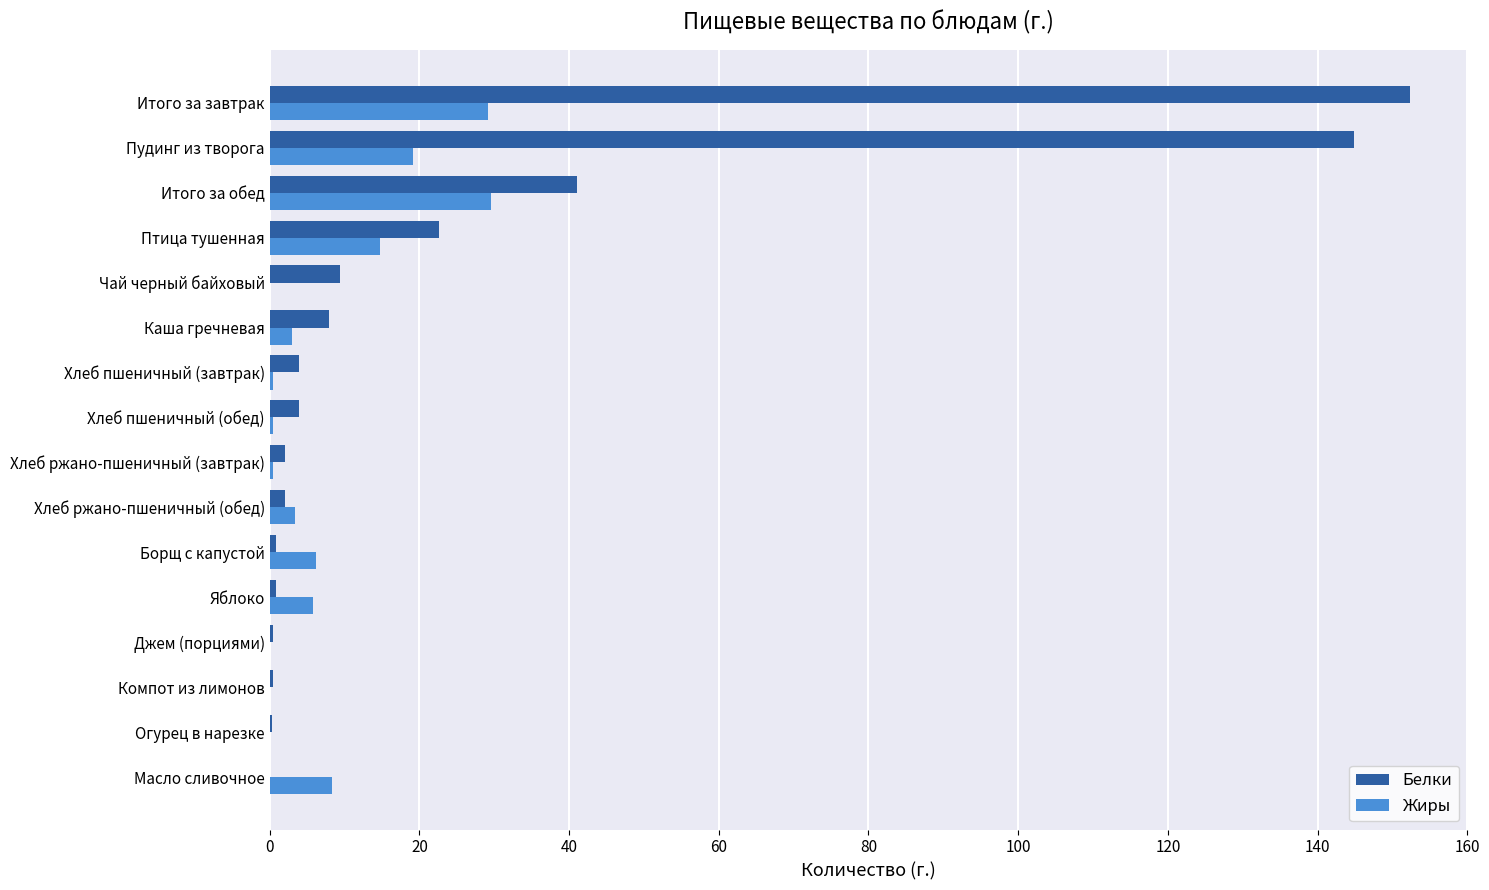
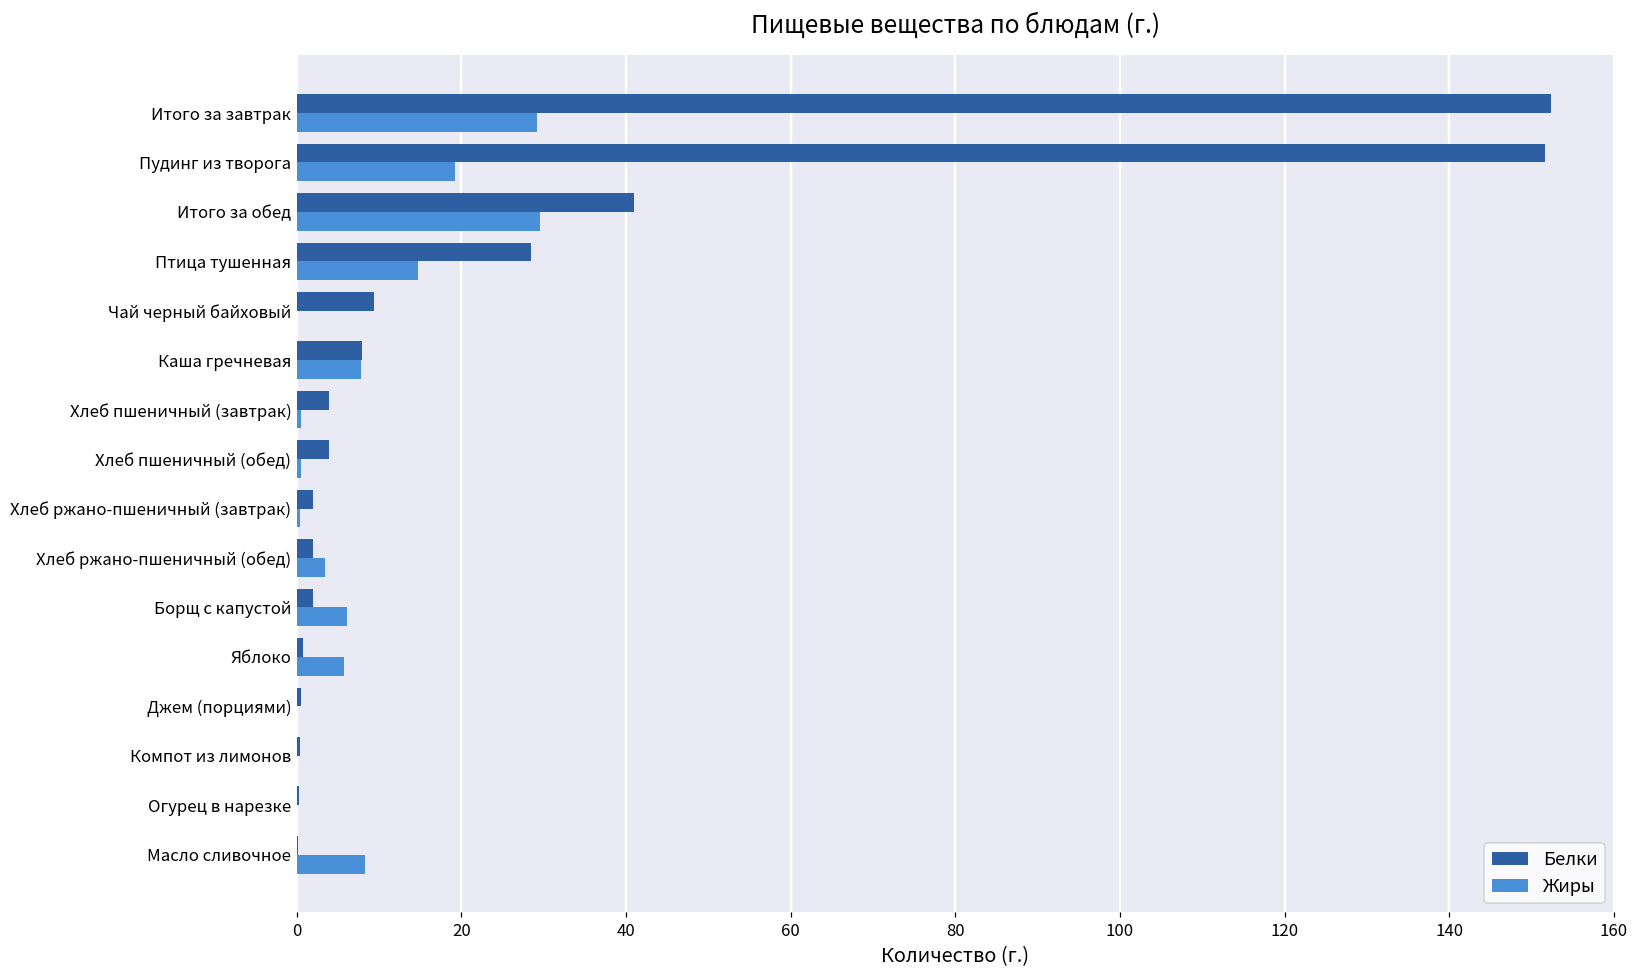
  {
    "Белки": {
      "Итого за завтрак": 152,
-     "Пудинг из творога": 145,
+     "Пудинг из творога": 152,
      "Итого за обед": 41,
-     "Птица тушенная": 23,
+     "Птица тушенная": 28,
      "Чай черный байховый": 9,
      "Каша гречневая": 8,
      "Хлеб пшеничный (завтрак)": 4,
      "Хлеб пшеничный (обед)": 4,
      "Хлеб ржано-пшеничный (завтрак)": 2,
      "Хлеб ржано-пшеничный (обед)": 2,
-     "Борщ с капустой": 1,
+     "Борщ с капустой": 2,
      "Яблоко": 1,
      "Джем (порциями)": 1,
      "Компот из лимонов": 0
    },
    "Жиры": {
      "Итого за завтрак": 29,
      "Пудинг из творога": 19,
      "Итого за обед": 30,
      "Птица тушенная": 15,
      "Чай черный байховый": 0,
-     "Каша гречневая": 3,
+     "Каша гречневая": 8,
      "Хлеб пшеничный (завтрак)": 1,
      "Хлеб пшеничный (обед)": 1,
      "Хлеб ржано-пшеничный (завтрак)": 0,
      "Хлеб ржано-пшеничный (обед)": 3,
      "Борщ с капустой": 6,
      "Яблоко": 6,
      "Джем (порциями)": 0,
      "Огурец в нарезке": 0,
      "Масло сливочное": 8
    }
  }
